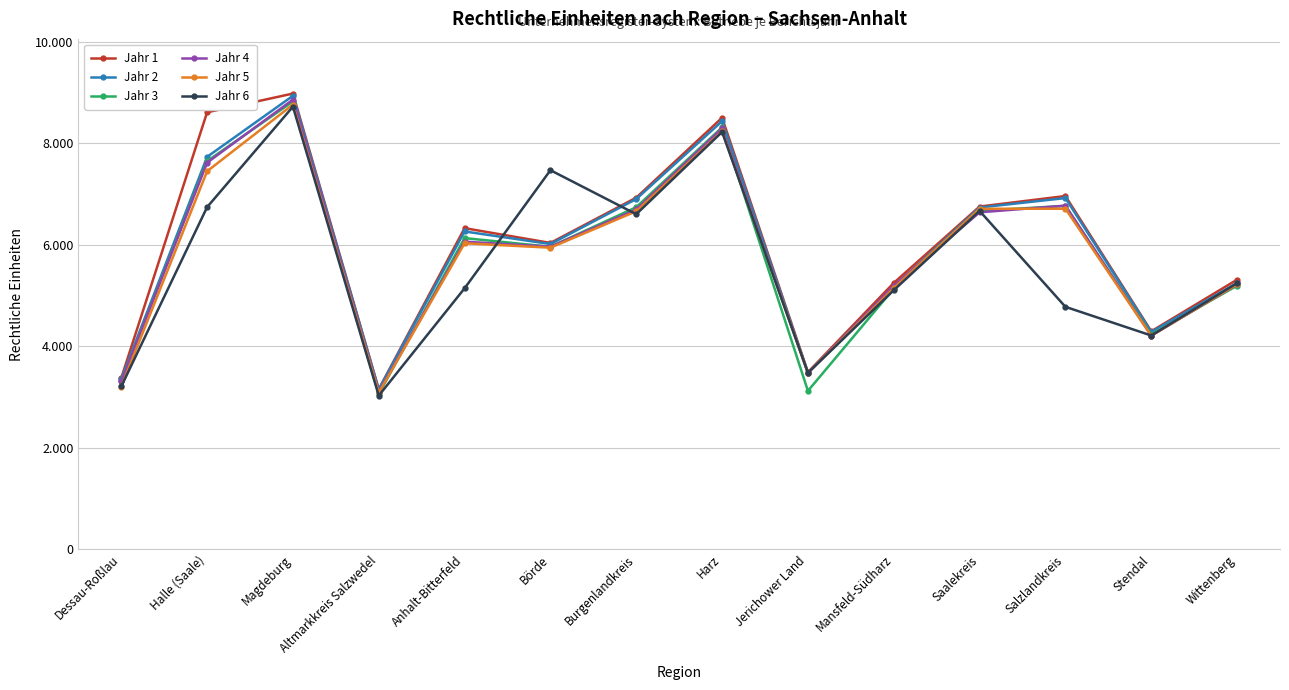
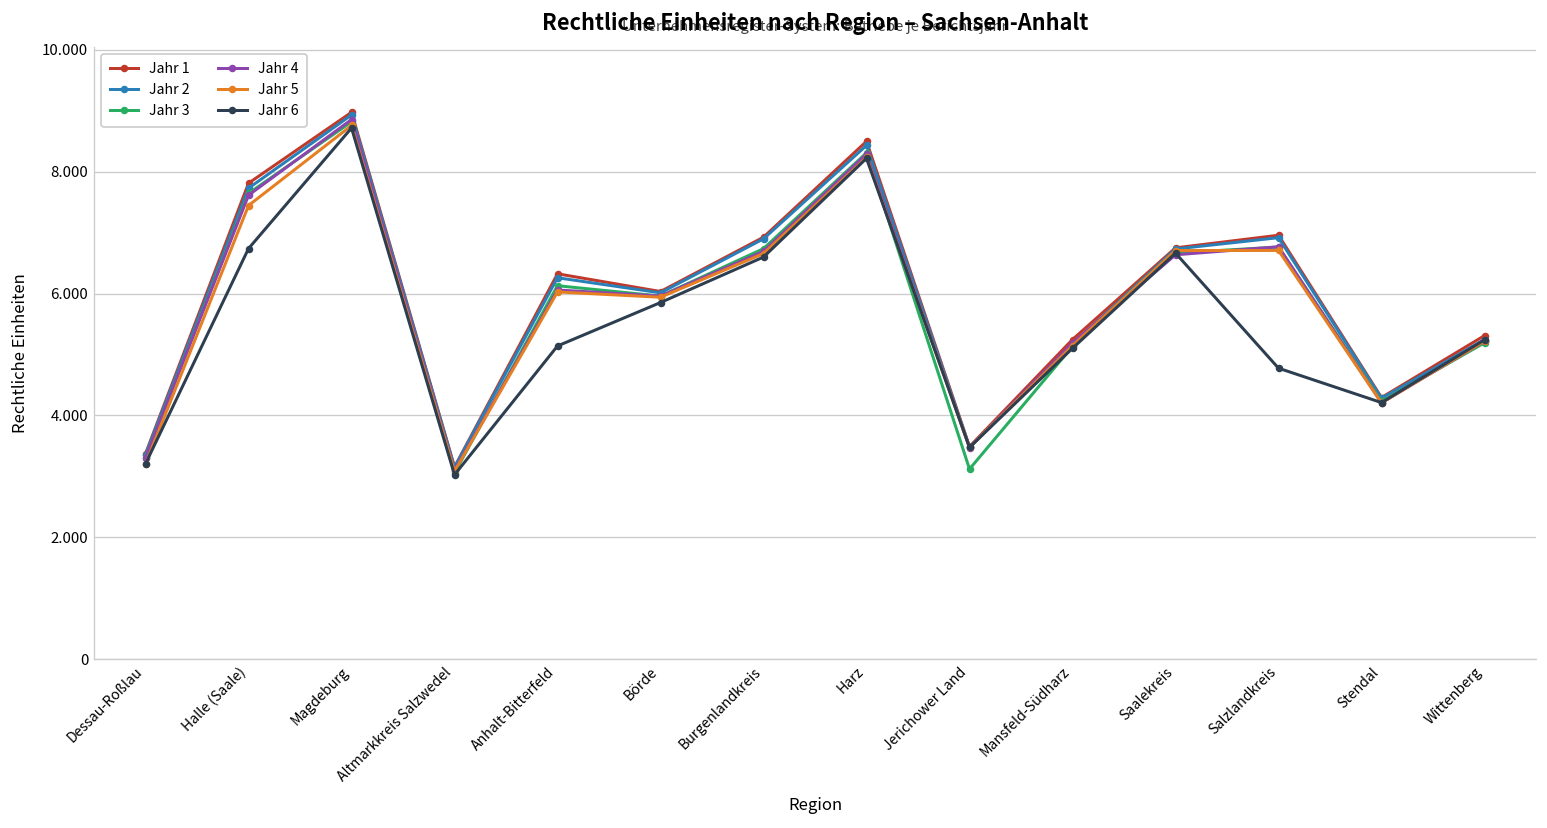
  {
    "Jahr 1": {
-     "Halle (Saale)": 8.6,
+     "Halle (Saale)": 7.8,
      "Anhalt-Bitterfeld": 6.3,
      "Harz": 8.5,
      "Mansfeld-Südharz": 5.2,
      "Wittenberg": 5.3
    },
    "Jahr 2": {
      "Halle (Saale)": 7.7,
      "Anhalt-Bitterfeld": 6.3,
      "Harz": 8.4
    },
    "Jahr 3": {
      "Anhalt-Bitterfeld": 6.1,
      "Jerichower Land": 3.1
    },
    "Jahr 5": {
      "Halle (Saale)": 7.4,
      "Salzlandkreis": 6.7
    },
    "Jahr 6": {
      "Halle (Saale)": 6.7,
      "Anhalt-Bitterfeld": 5.1,
-     "Börde": 7.5,
+     "Börde": 5.9,
      "Burgenlandkreis": 6.6,
      "Salzlandkreis": 4.8
    }
  }
